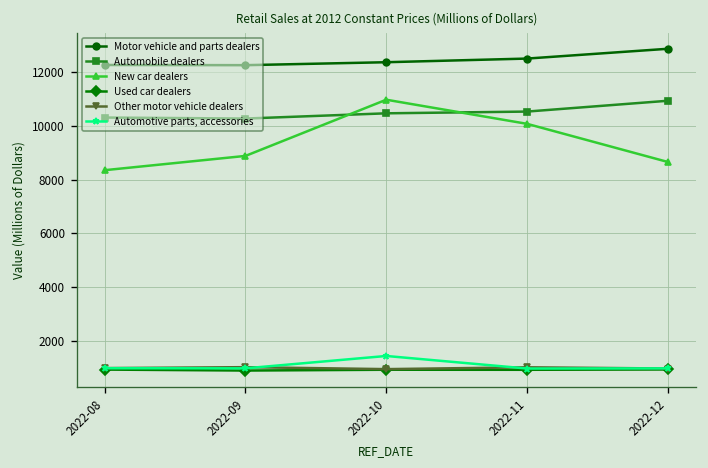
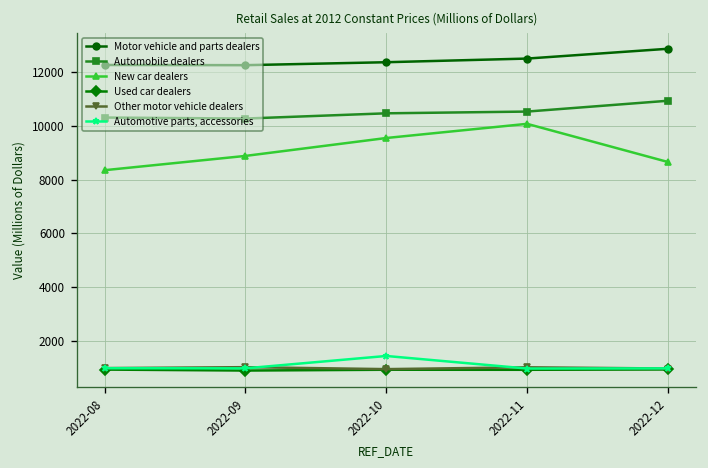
  {
    "New car dealers": {
      "2022-08": 8400,
      "2022-09": 8900,
-     "2022-10": 11000,
+     "2022-10": 9600,
      "2022-11": 10100,
      "2022-12": 8700
    },
    "Automotive parts, accessories": {
      "2022-10": 1400
    }
  }
